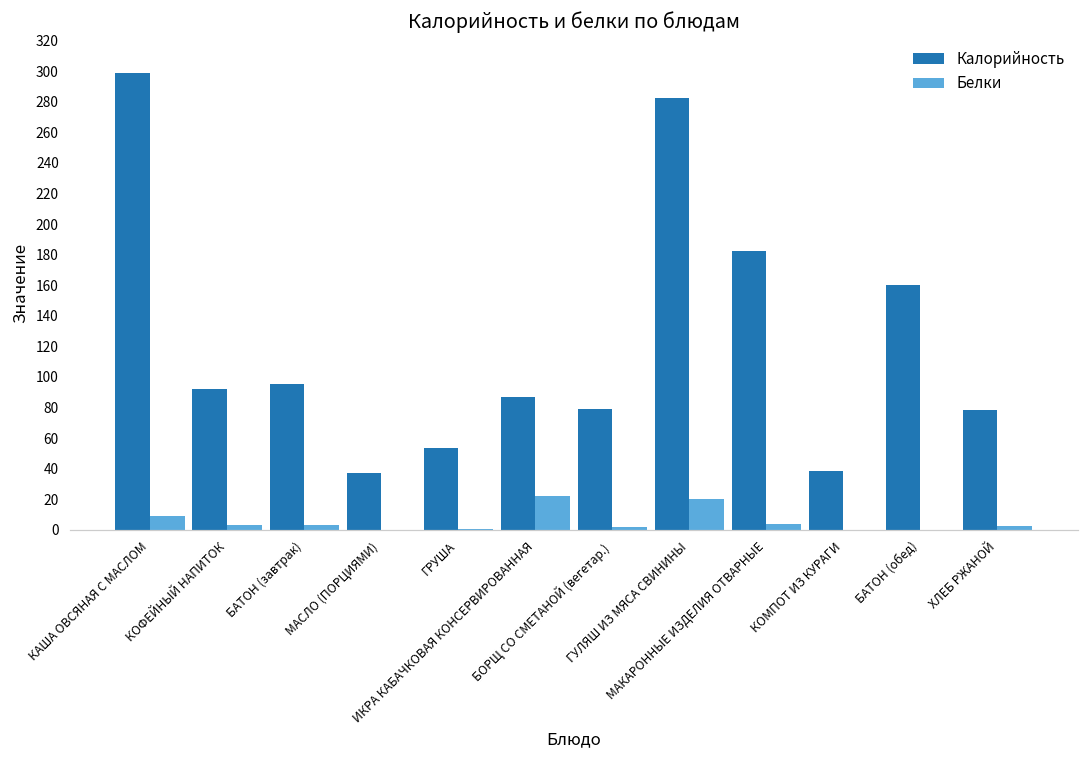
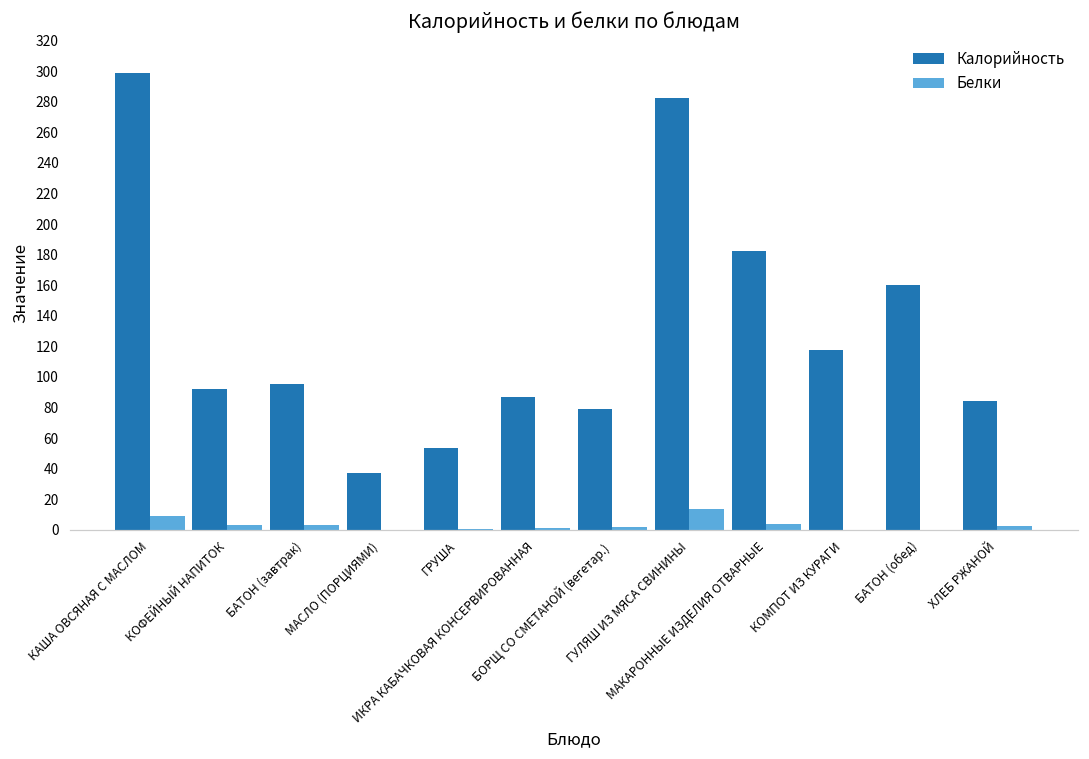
  {
    "Калорийность": {
      "КАША ОВСЯНАЯ С МАСЛОМ": 299,
      "КОФЕЙНЫЙ НАПИТОК": 92,
      "БАТОН (завтрак)": 95,
      "МАСЛО (ПОРЦИЯМИ)": 37,
      "ГРУША": 54,
      "ИКРА КАБАЧКОВАЯ КОНСЕРВИРОВАННАЯ": 87,
      "БОРЩ СО СМЕТАНОЙ (вегетар.)": 79,
      "ГУЛЯШ ИЗ МЯСА СВИНИНЫ": 283,
      "МАКАРОННЫЕ ИЗДЕЛИЯ ОТВАРНЫЕ": 182,
-     "КОМПОТ ИЗ КУРАГИ": 39,
+     "КОМПОТ ИЗ КУРАГИ": 118,
      "БАТОН (обед)": 160,
-     "ХЛЕБ РЖАНОЙ": 78
+     "ХЛЕБ РЖАНОЙ": 85
    },
    "Белки": {
      "КАША ОВСЯНАЯ С МАСЛОМ": 9,
      "КОФЕЙНЫЙ НАПИТОК": 3,
      "БАТОН (завтрак)": 3,
-     "ИКРА КАБАЧКОВАЯ КОНСЕРВИРОВАННАЯ": 22,
+     "ИКРА КАБАЧКОВАЯ КОНСЕРВИРОВАННАЯ": 1,
      "БОРЩ СО СМЕТАНОЙ (вегетар.)": 2,
-     "ГУЛЯШ ИЗ МЯСА СВИНИНЫ": 20,
+     "ГУЛЯШ ИЗ МЯСА СВИНИНЫ": 13,
      "МАКАРОННЫЕ ИЗДЕЛИЯ ОТВАРНЫЕ": 4,
      "ХЛЕБ РЖАНОЙ": 2
    }
  }
